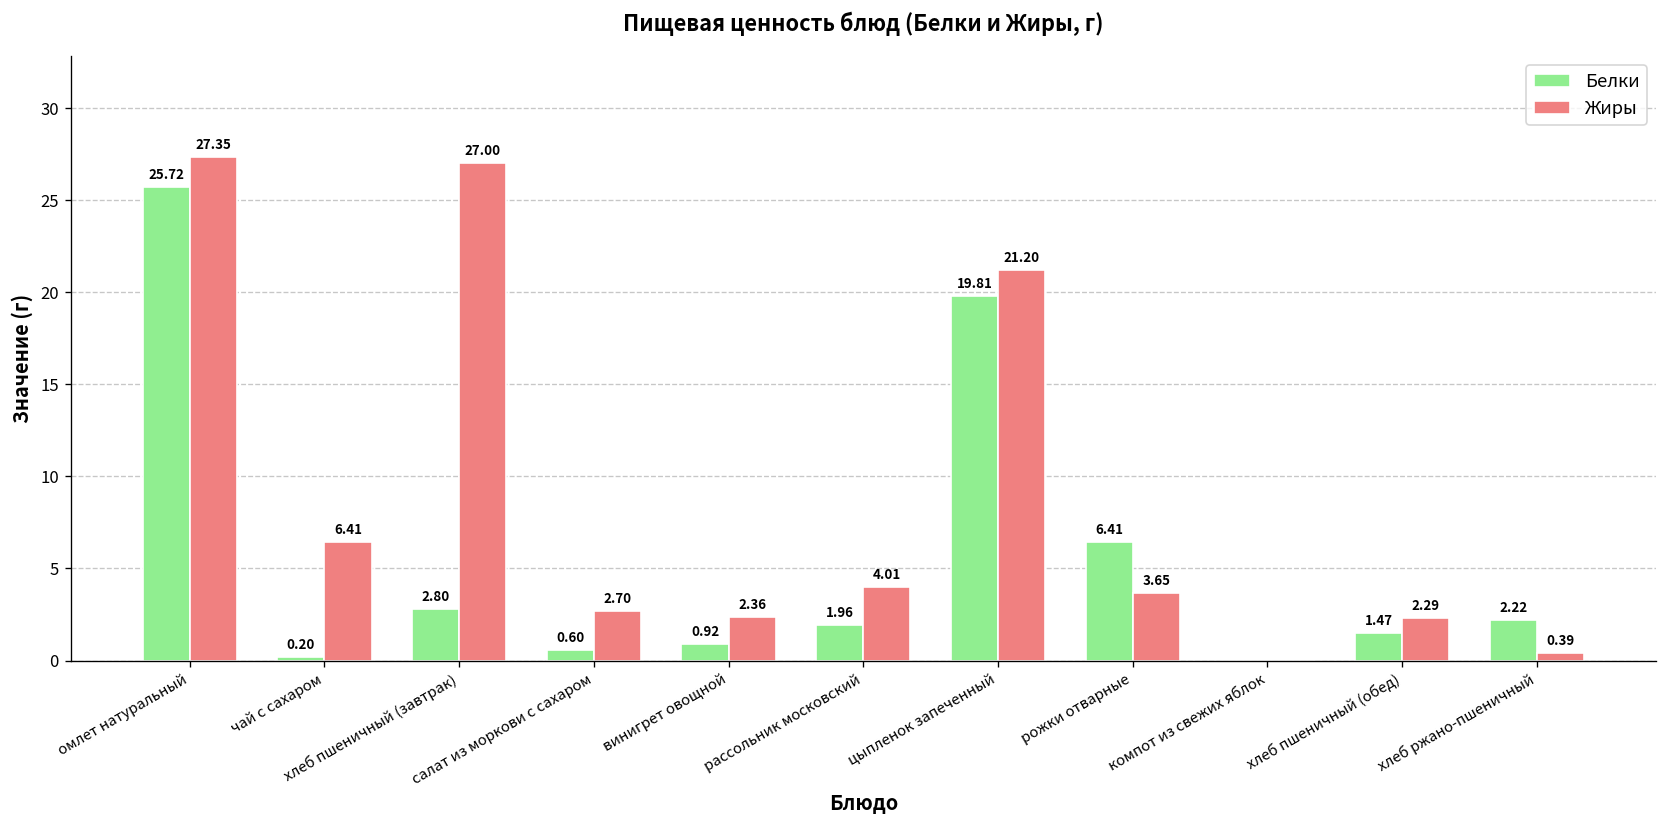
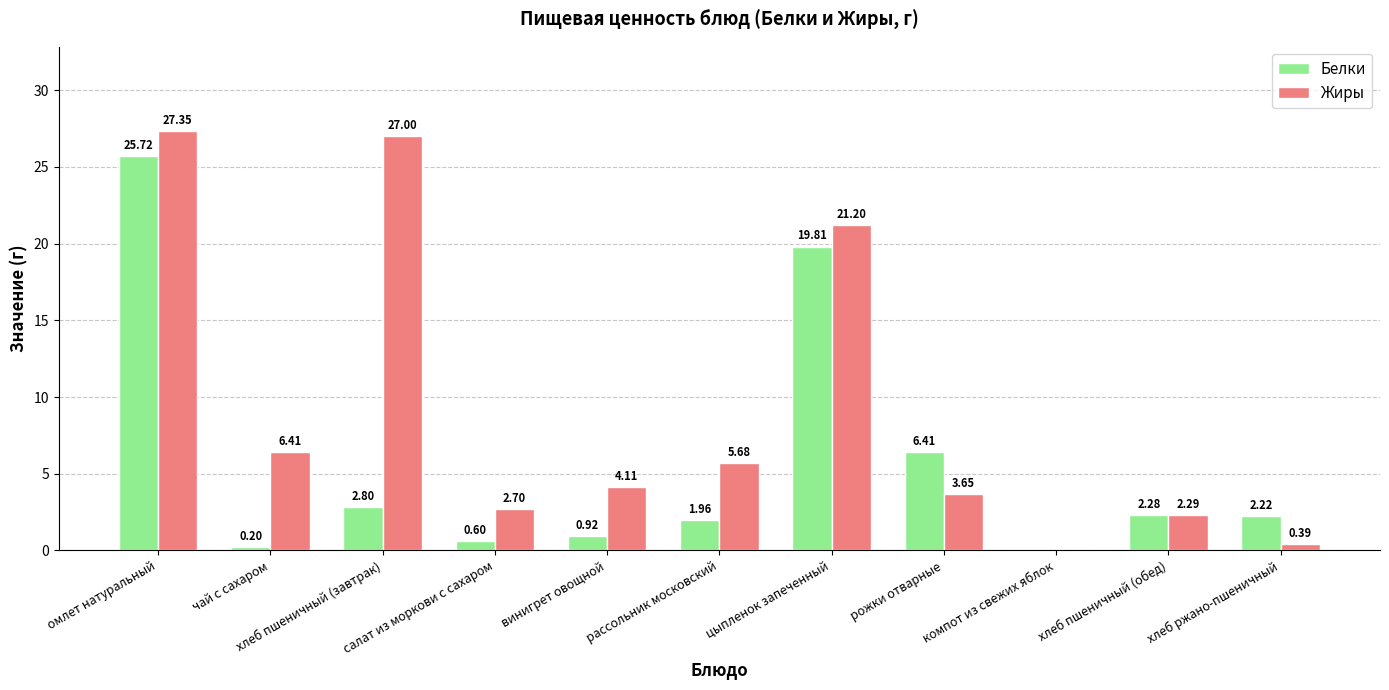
  {
    "Белки": {
      "омлет натуральный": 25.72,
      "чай с сахаром": 0.20,
      "хлеб пшеничный (завтрак)": 2.80,
      "салат из моркови с сахаром": 0.60,
      "винигрет овощной": 0.92,
      "рассольник московский": 1.96,
      "цыпленок запеченный": 19.81,
      "рожки отварные": 6.41,
-     "хлеб пшеничный (обед)": 1.47,
+     "хлеб пшеничный (обед)": 2.28,
      "хлеб ржано-пшеничный": 2.22
    },
    "Жиры": {
      "омлет натуральный": 27.35,
      "чай с сахаром": 6.41,
      "хлеб пшеничный (завтрак)": 27.00,
      "салат из моркови с сахаром": 2.70,
-     "винигрет овощной": 2.36,
-     "рассольник московский": 4.01,
+     "винигрет овощной": 4.11,
+     "рассольник московский": 5.68,
      "цыпленок запеченный": 21.20,
      "рожки отварные": 3.65,
      "хлеб пшеничный (обед)": 2.29,
      "хлеб ржано-пшеничный": 0.39
    }
  }
